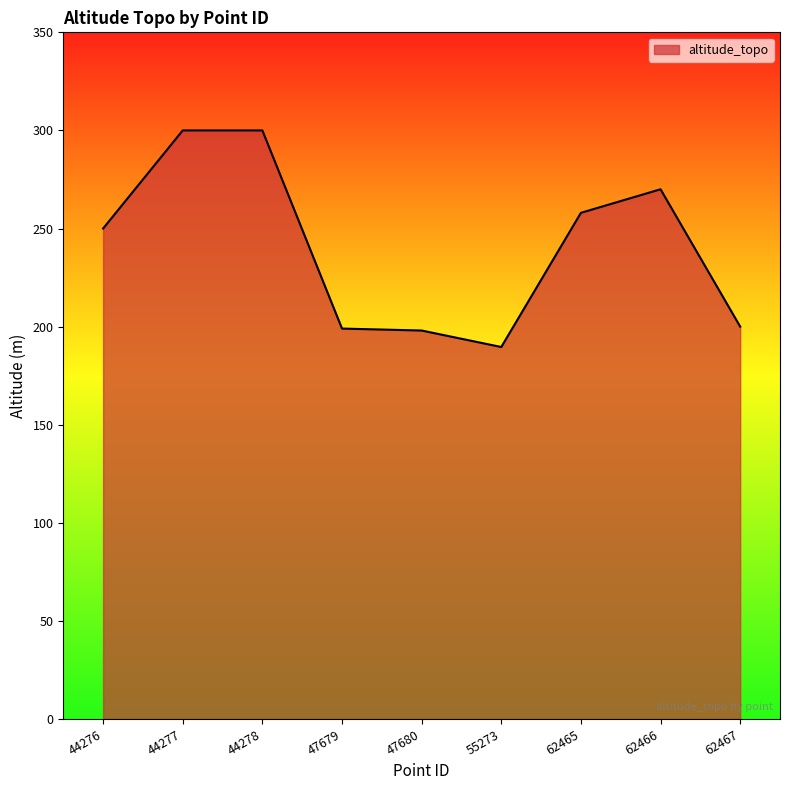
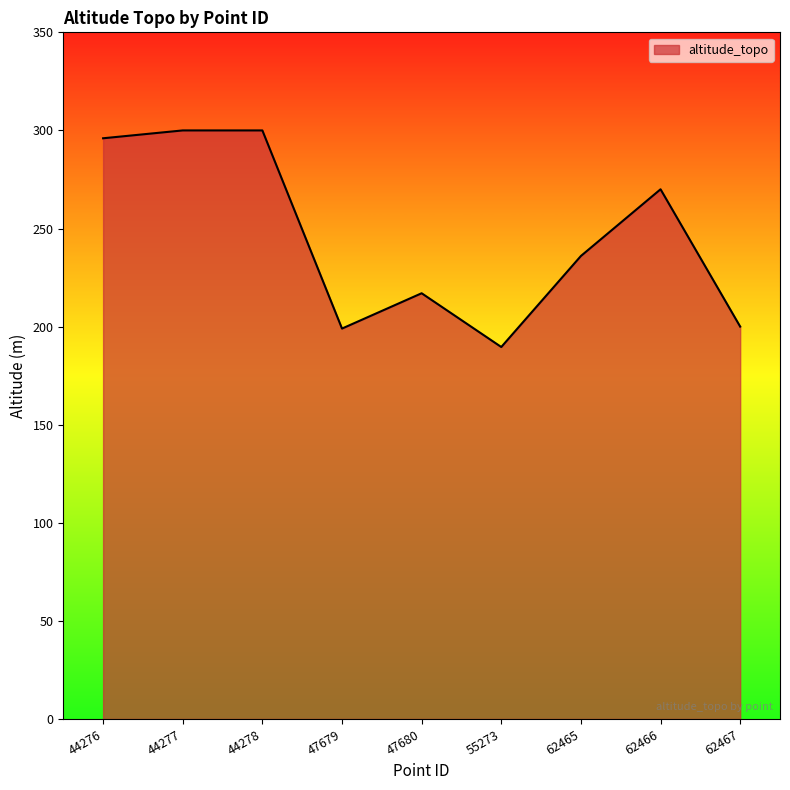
  {
-   "44276": 250,
+   "44276": 296,
    "44277": 300,
    "44278": 300,
    "47679": 199,
-   "47680": 198,
+   "47680": 217,
    "55273": 190,
-   "62465": 258,
+   "62465": 236,
    "62466": 270,
    "62467": 200
  }
